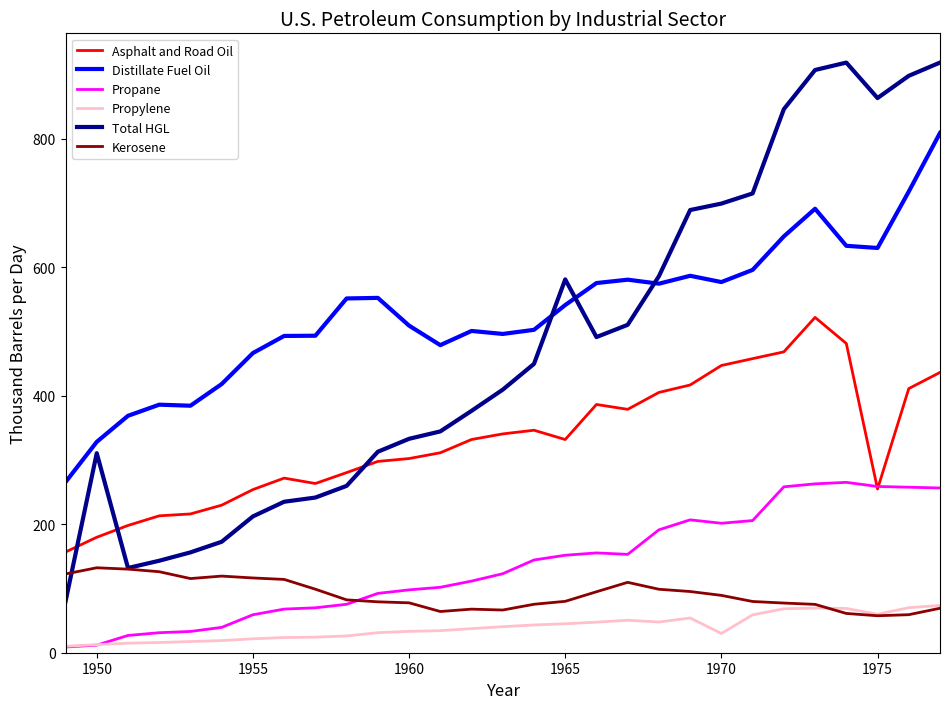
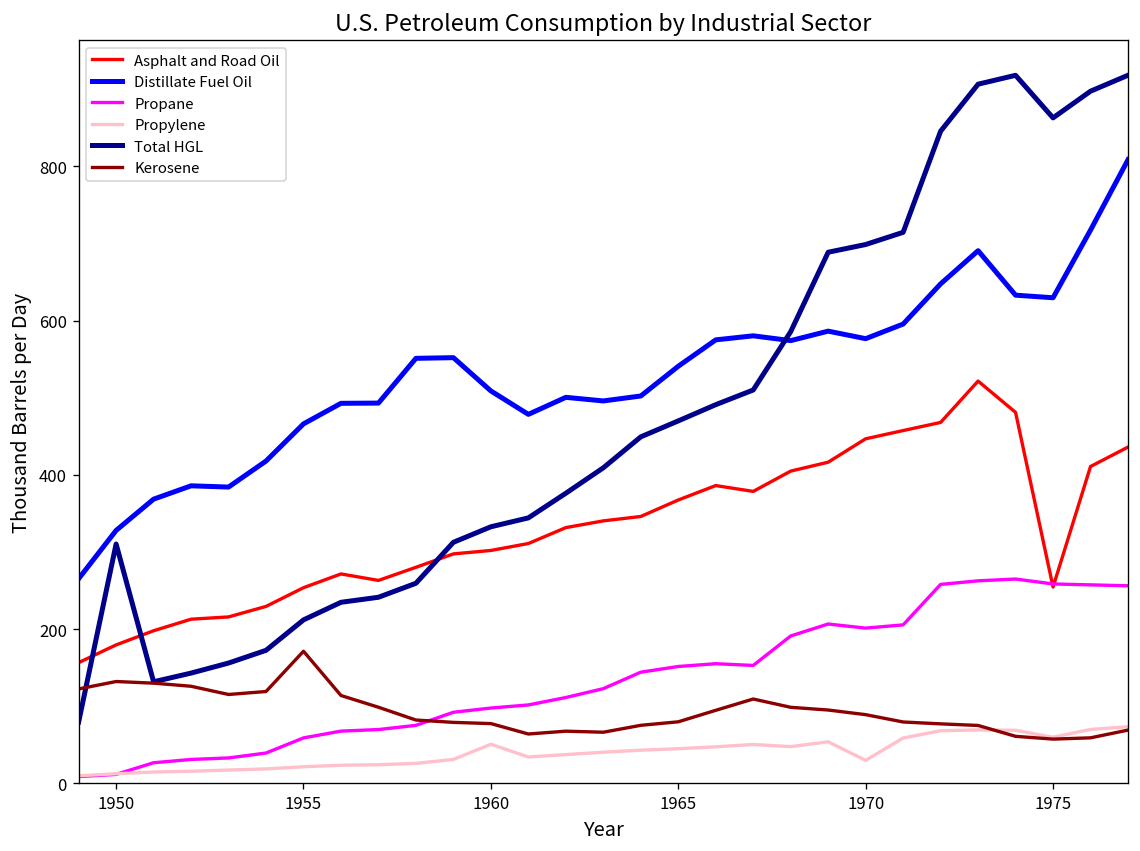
  {
    "Asphalt and Road Oil": {
      "1950": 180,
      "1955": 250,
      "1960": 300,
-     "1965": 330,
+     "1965": 370,
      "1970": 450
    },
    "Distillate Fuel Oil": {
      "1950": 330,
      "1955": 470,
      "1960": 510,
      "1965": 540,
      "1970": 580,
      "1975": 630
    },
    "Propane": {
      "1955": 60,
      "1960": 100,
      "1965": 150,
      "1970": 200
    },
    "Propylene": {
      "1955": 20,
-     "1960": 30,
+     "1960": 50,
      "1965": 50,
      "1970": 30
    },
    "Total HGL": {
      "1950": 310,
      "1955": 210,
      "1960": 330,
-     "1965": 580,
+     "1965": 470,
      "1970": 700,
      "1975": 860
    },
    "Kerosene": {
      "1950": 130,
-     "1955": 120,
+     "1955": 170,
      "1960": 80,
      "1965": 80,
      "1970": 90
    }
  }
